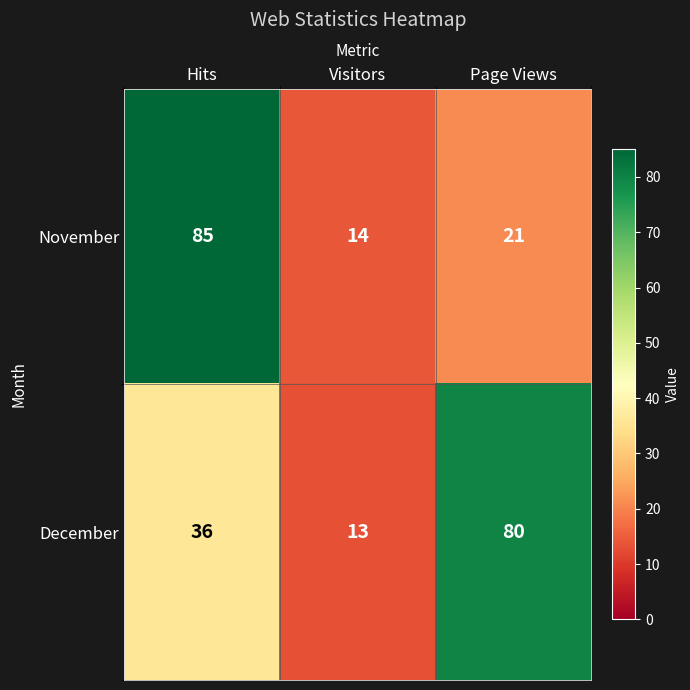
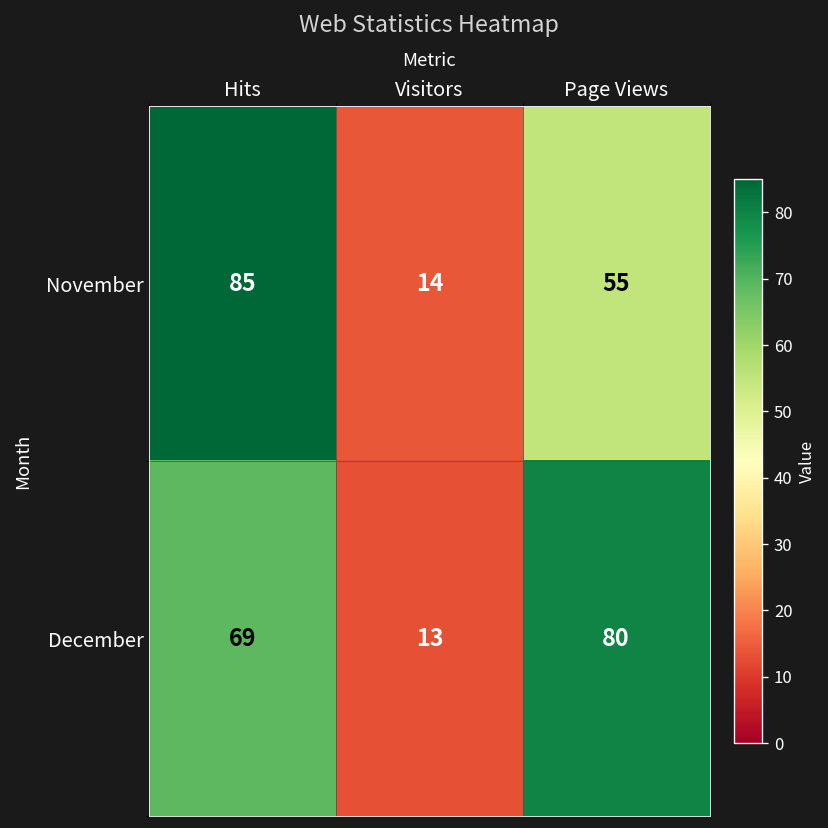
  {
    "November": {
      "Hits": 85,
      "Visitors": 14,
-     "Page Views": 21
+     "Page Views": 55
    },
    "December": {
-     "Hits": 36,
+     "Hits": 69,
      "Visitors": 13,
      "Page Views": 80
    }
  }
